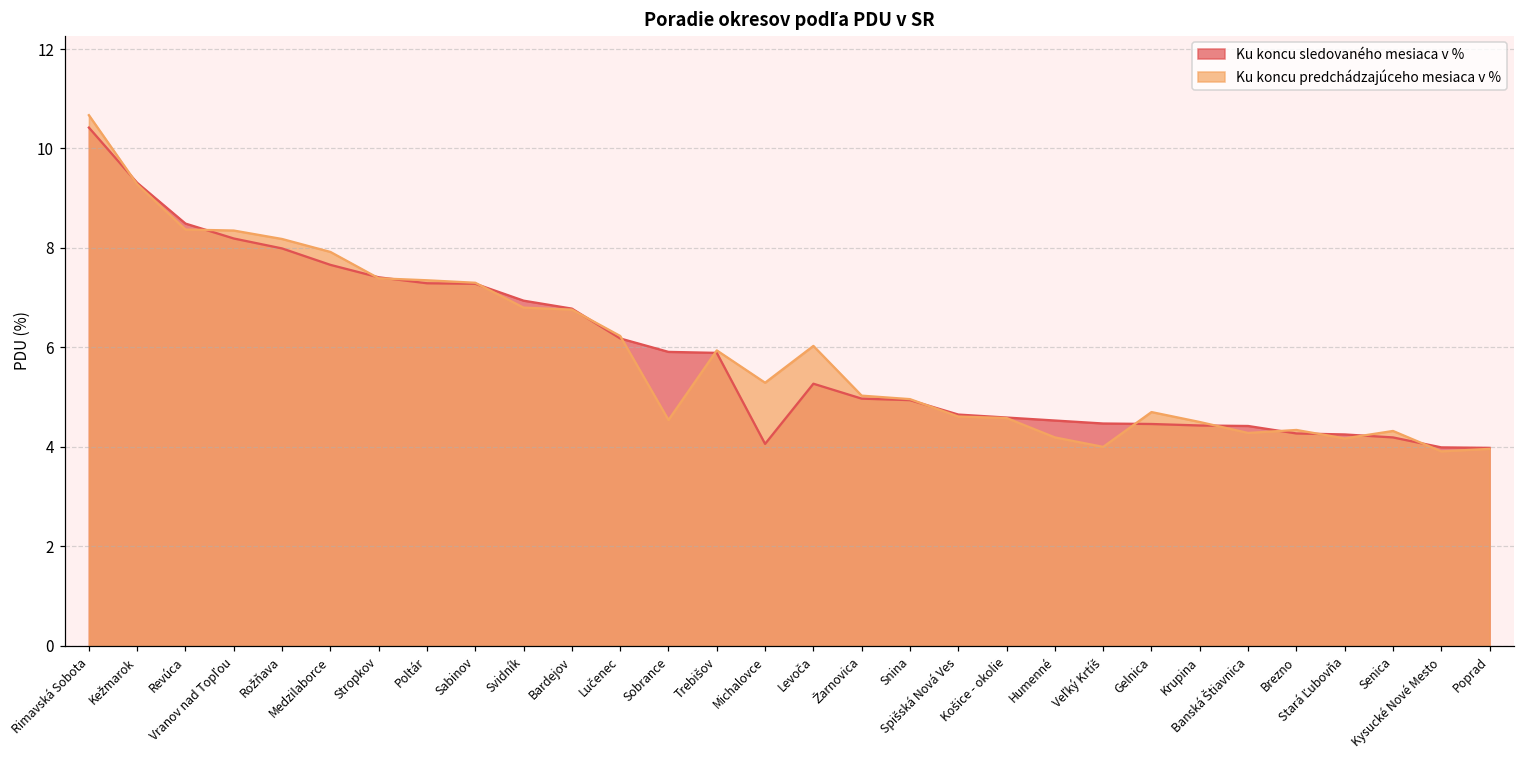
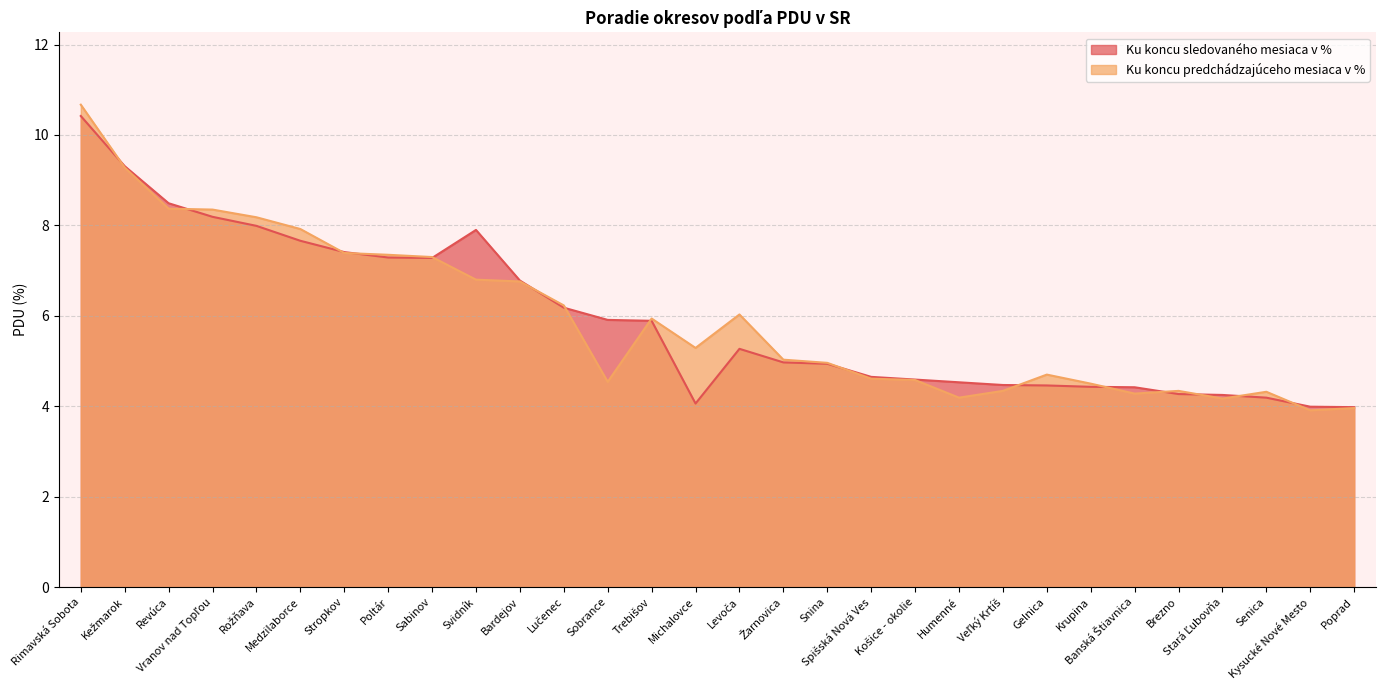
  {
    "Ku koncu sledovaného mesiaca v %": {
      "Rimavská Sobota": 10.4,
      "Revúca": 8.5,
      "Vranov nad Topľou": 8.2,
      "Rožňava": 8.0,
      "Medzilaborce": 7.7,
      "Poltár": 7.3,
-     "Svidník": 6.9,
+     "Svidník": 7.9,
      "Sobrance": 5.9,
      "Michalovce": 4.1,
      "Levoča": 5.3,
      "Žarnovica": 5.0,
      "Humenné": 4.5,
      "Veľký Krtíš": 4.5,
      "Gelnica": 4.5,
      "Krupina": 4.4,
      "Banská Štiavnica": 4.4,
      "Brezno": 4.3,
      "Stará Ľubovňa": 4.3,
      "Senica": 4.2,
      "Kysucké Nové Mesto": 4.0
    },
    "Ku koncu predchádzajúceho mesiaca v %": {
      "Rimavská Sobota": 10.7,
      "Revúca": 8.4,
      "Vranov nad Topľou": 8.4,
      "Rožňava": 8.2,
      "Medzilaborce": 7.9,
      "Poltár": 7.4,
      "Svidník": 6.8,
      "Sobrance": 4.5,
      "Michalovce": 5.3,
      "Levoča": 6.0,
      "Žarnovica": 5.0,
      "Humenné": 4.2,
-     "Veľký Krtíš": 4.0,
+     "Veľký Krtíš": 4.3,
      "Gelnica": 4.7,
      "Krupina": 4.5,
      "Banská Štiavnica": 4.3,
      "Brezno": 4.3,
      "Stará Ľubovňa": 4.2,
      "Senica": 4.3,
      "Kysucké Nové Mesto": 3.9
    }
  }
